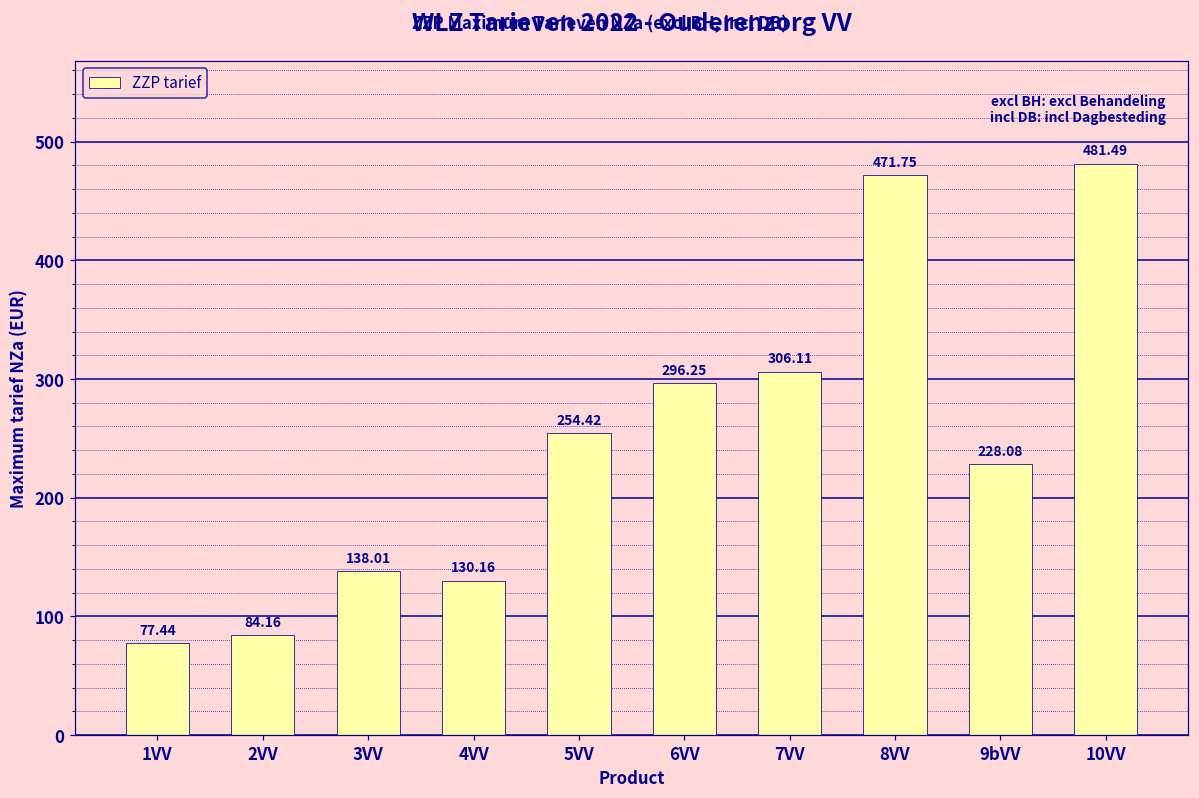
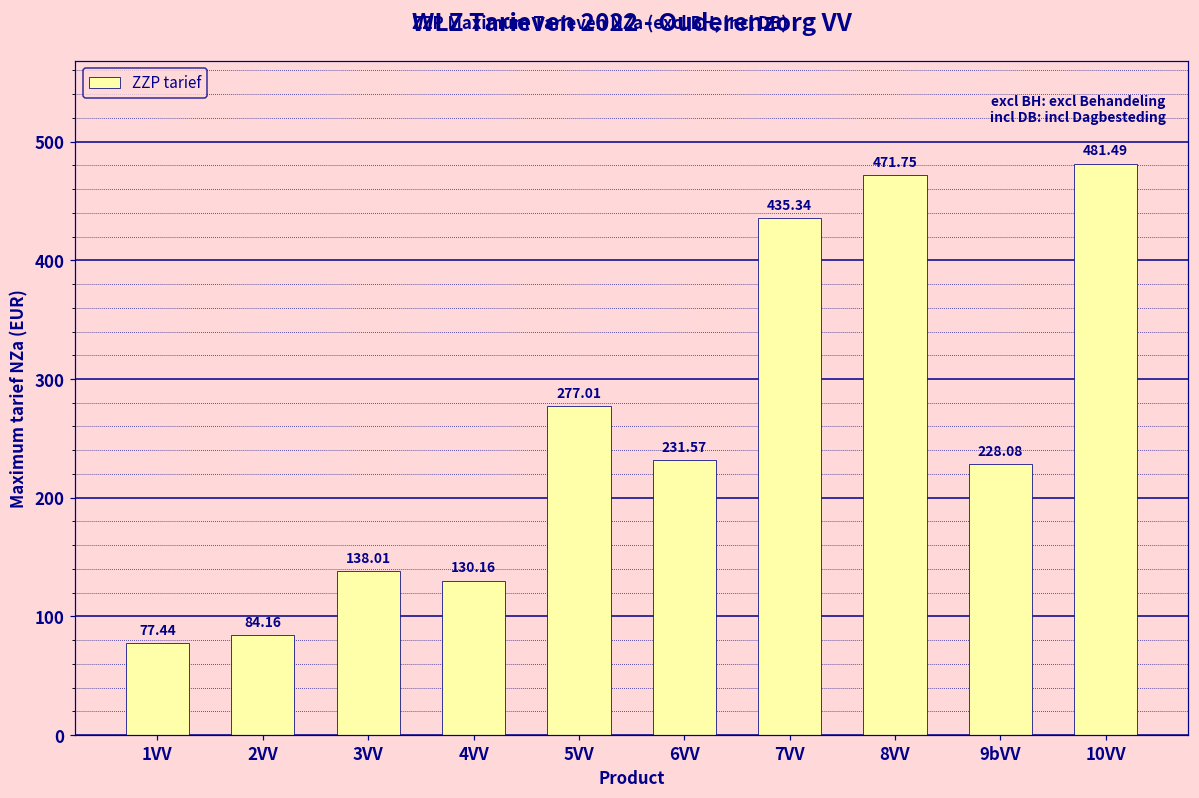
  {
    "1VV": 77.44,
    "2VV": 84.16,
    "3VV": 138.01,
    "4VV": 130.16,
-   "5VV": 254.42,
-   "6VV": 296.25,
-   "7VV": 306.11,
+   "5VV": 277.01,
+   "6VV": 231.57,
+   "7VV": 435.34,
    "8VV": 471.75,
    "9bVV": 228.08,
    "10VV": 481.49
  }
